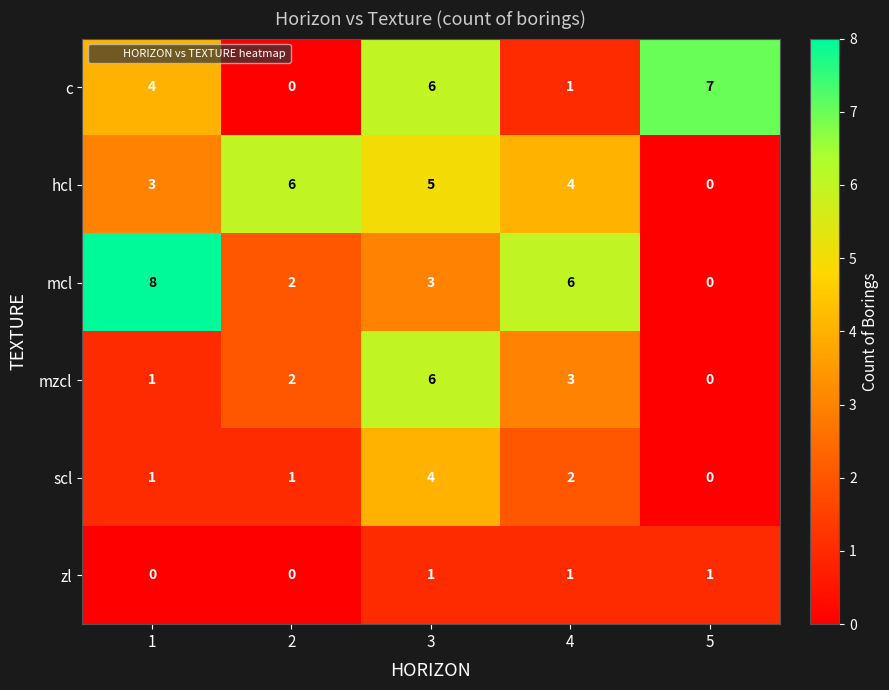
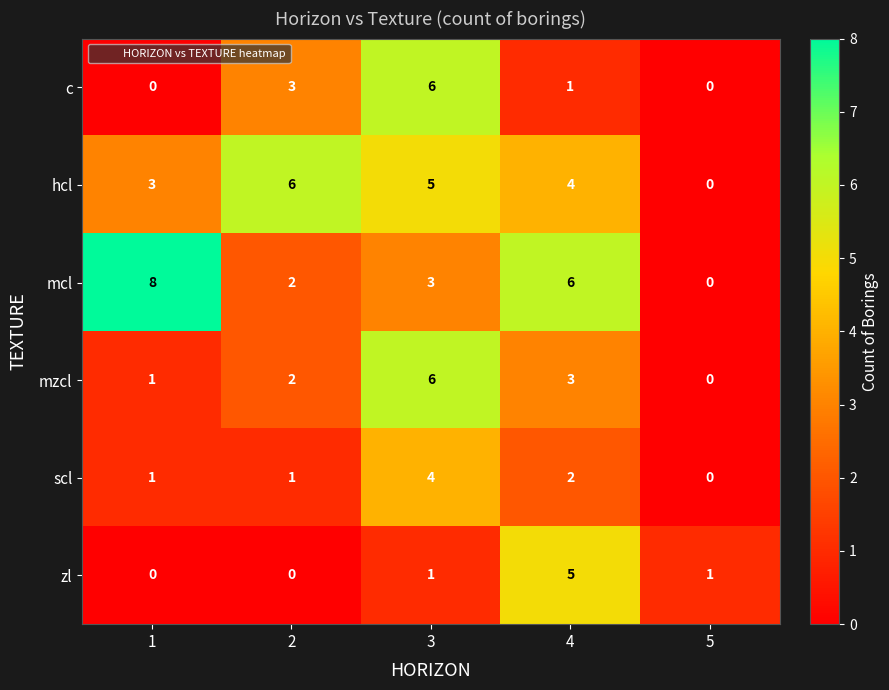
  {
    "c": {
-     "1": 4,
-     "2": 0,
+     "1": 0,
+     "2": 3,
      "3": 6,
      "4": 1,
-     "5": 7
+     "5": 0
    },
    "hcl": {
      "1": 3,
      "2": 6,
      "3": 5,
      "4": 4,
      "5": 0
    },
    "mcl": {
      "1": 8,
      "2": 2,
      "3": 3,
      "4": 6,
      "5": 0
    },
    "mzcl": {
      "1": 1,
      "2": 2,
      "3": 6,
      "4": 3,
      "5": 0
    },
    "scl": {
      "1": 1,
      "2": 1,
      "3": 4,
      "4": 2,
      "5": 0
    },
    "zl": {
      "1": 0,
      "2": 0,
      "3": 1,
-     "4": 1,
+     "4": 5,
      "5": 1
    }
  }
